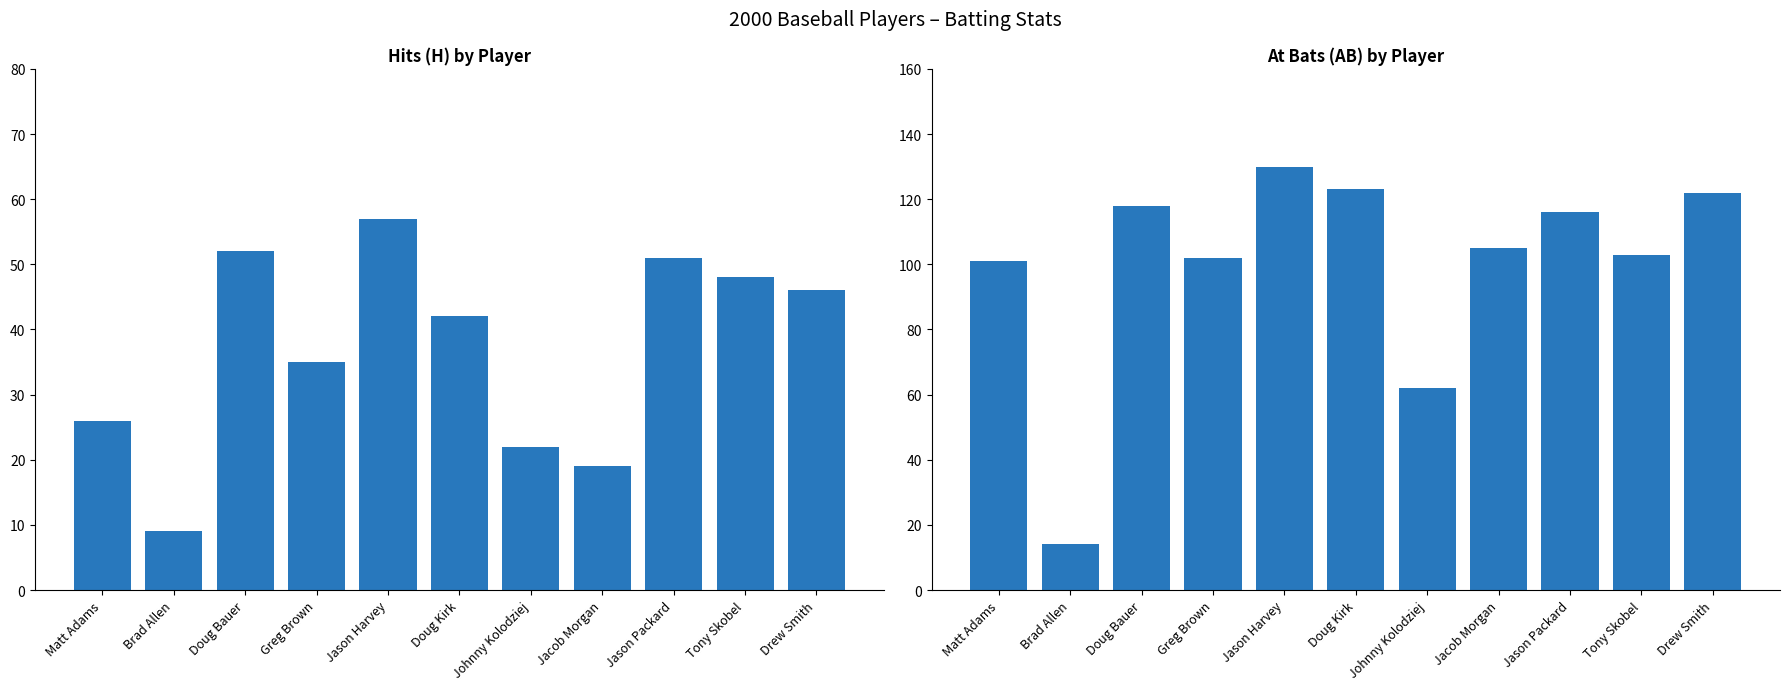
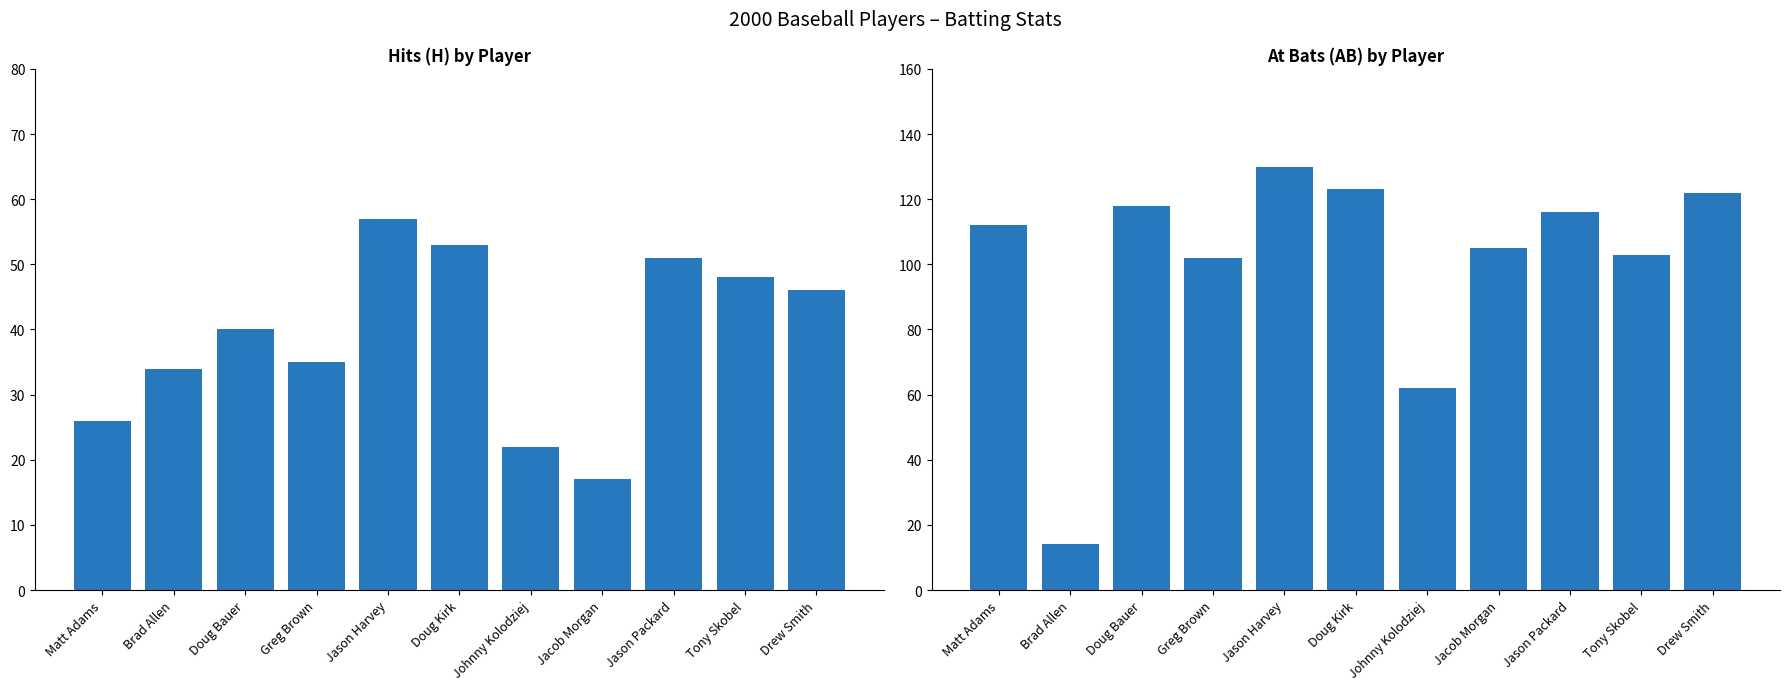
  {
    "Hits (H) by Player": {
      "Matt Adams": 26,
-     "Brad Allen": 9,
-     "Doug Bauer": 52,
+     "Brad Allen": 34,
+     "Doug Bauer": 40,
      "Greg Brown": 35,
      "Jason Harvey": 57,
-     "Doug Kirk": 42,
+     "Doug Kirk": 53,
      "Johnny Kolodziej": 22,
-     "Jacob Morgan": 19,
+     "Jacob Morgan": 17,
      "Jason Packard": 51,
      "Tony Skobel": 48,
      "Drew Smith": 46
    },
    "At Bats (AB) by Player": {
-     "Matt Adams": 101,
+     "Matt Adams": 112,
      "Brad Allen": 14,
      "Doug Bauer": 118,
      "Greg Brown": 102,
      "Jason Harvey": 130,
      "Doug Kirk": 123,
      "Johnny Kolodziej": 62,
      "Jacob Morgan": 105,
      "Jason Packard": 116,
      "Tony Skobel": 103,
      "Drew Smith": 122
    }
  }
